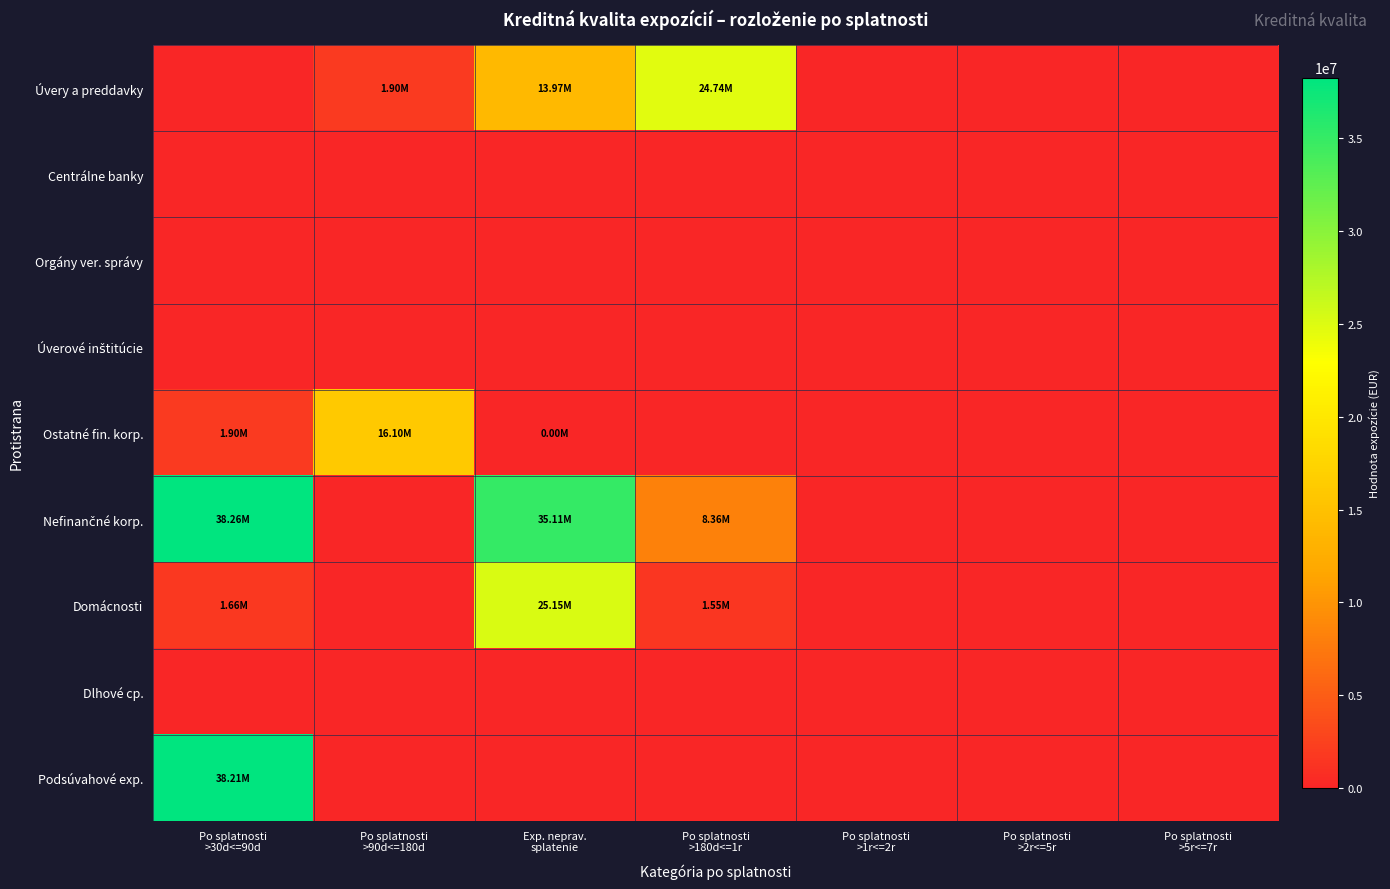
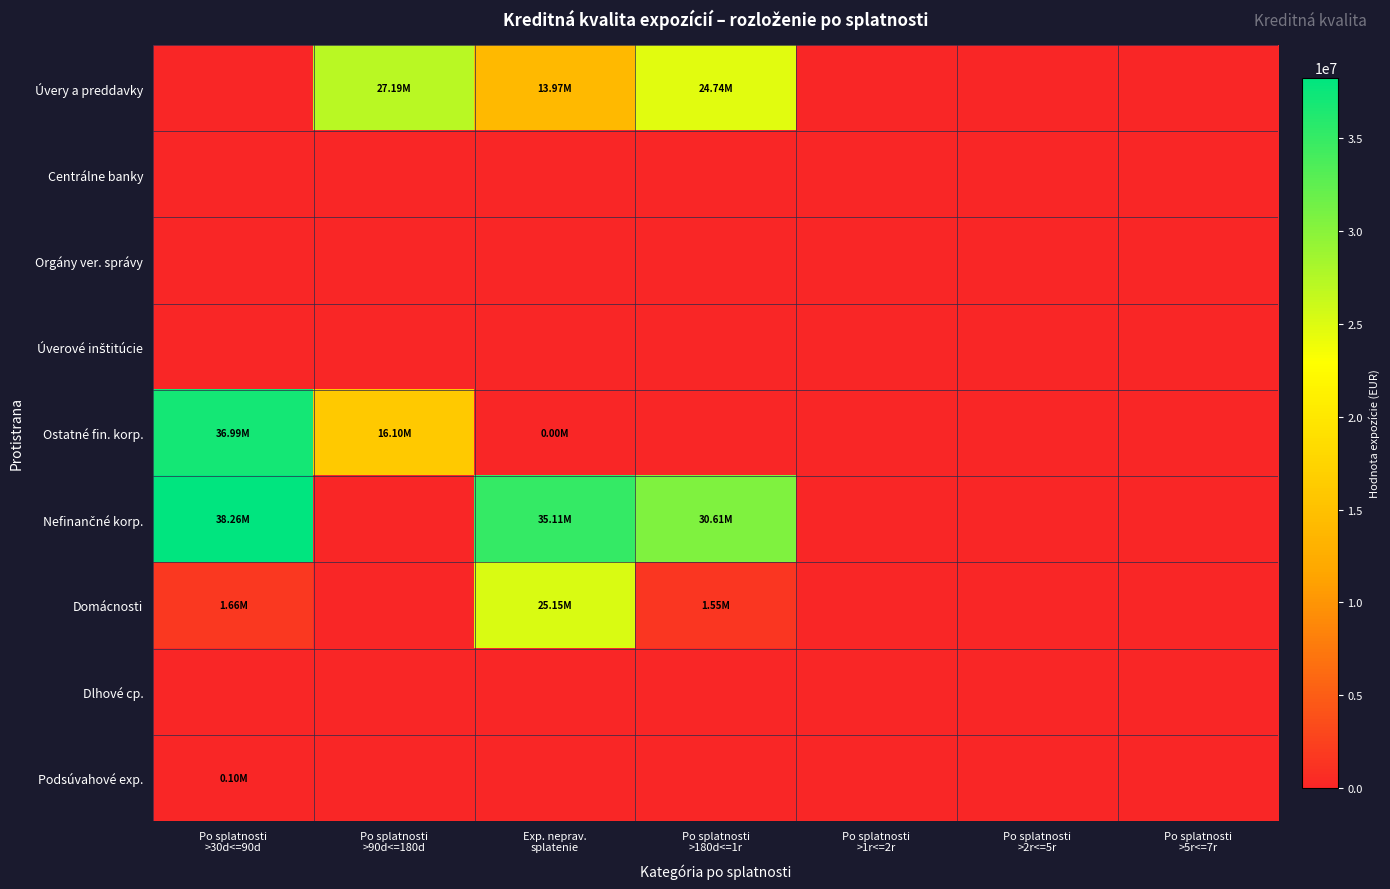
  {
    "Úvery a preddavky": {
-     "Po splatnosti >90d<=180d": "1.90M",
+     "Po splatnosti >90d<=180d": "27.19M",
      "Exp. neprav. splatenie": "13.97M",
      "Po splatnosti >180d<=1r": "24.74M"
    },
    "Ostatné fin. korp.": {
-     "Po splatnosti >30d<=90d": "1.90M",
+     "Po splatnosti >30d<=90d": "36.99M",
      "Po splatnosti >90d<=180d": "16.10M",
      "Exp. neprav. splatenie": "0.00M"
    },
    "Nefinančné korp.": {
      "Po splatnosti >30d<=90d": "38.26M",
      "Exp. neprav. splatenie": "35.11M",
-     "Po splatnosti >180d<=1r": "8.36M"
+     "Po splatnosti >180d<=1r": "30.61M"
    },
    "Domácnosti": {
      "Po splatnosti >30d<=90d": "1.66M",
      "Exp. neprav. splatenie": "25.15M",
      "Po splatnosti >180d<=1r": "1.55M"
    },
    "Podsúvahové exp.": {
-     "Po splatnosti >30d<=90d": "38.21M"
+     "Po splatnosti >30d<=90d": "0.10M"
    }
  }
